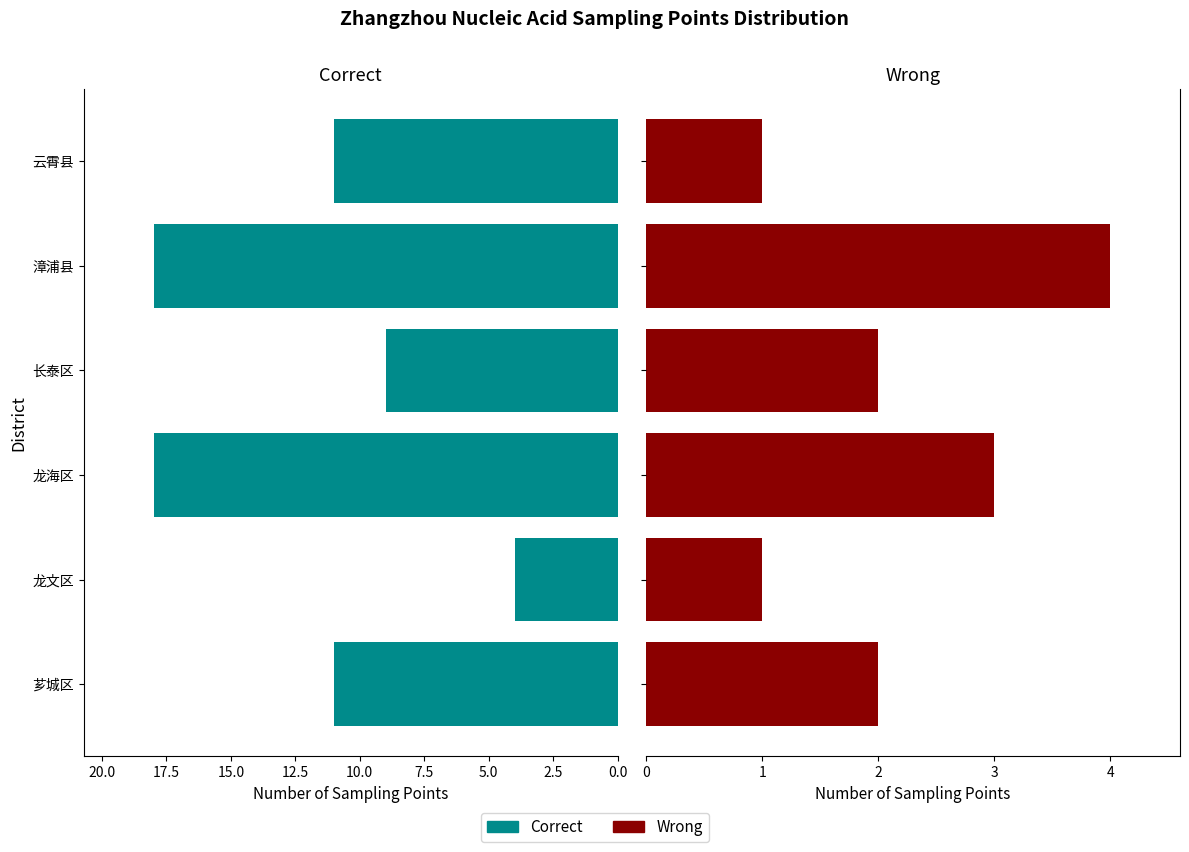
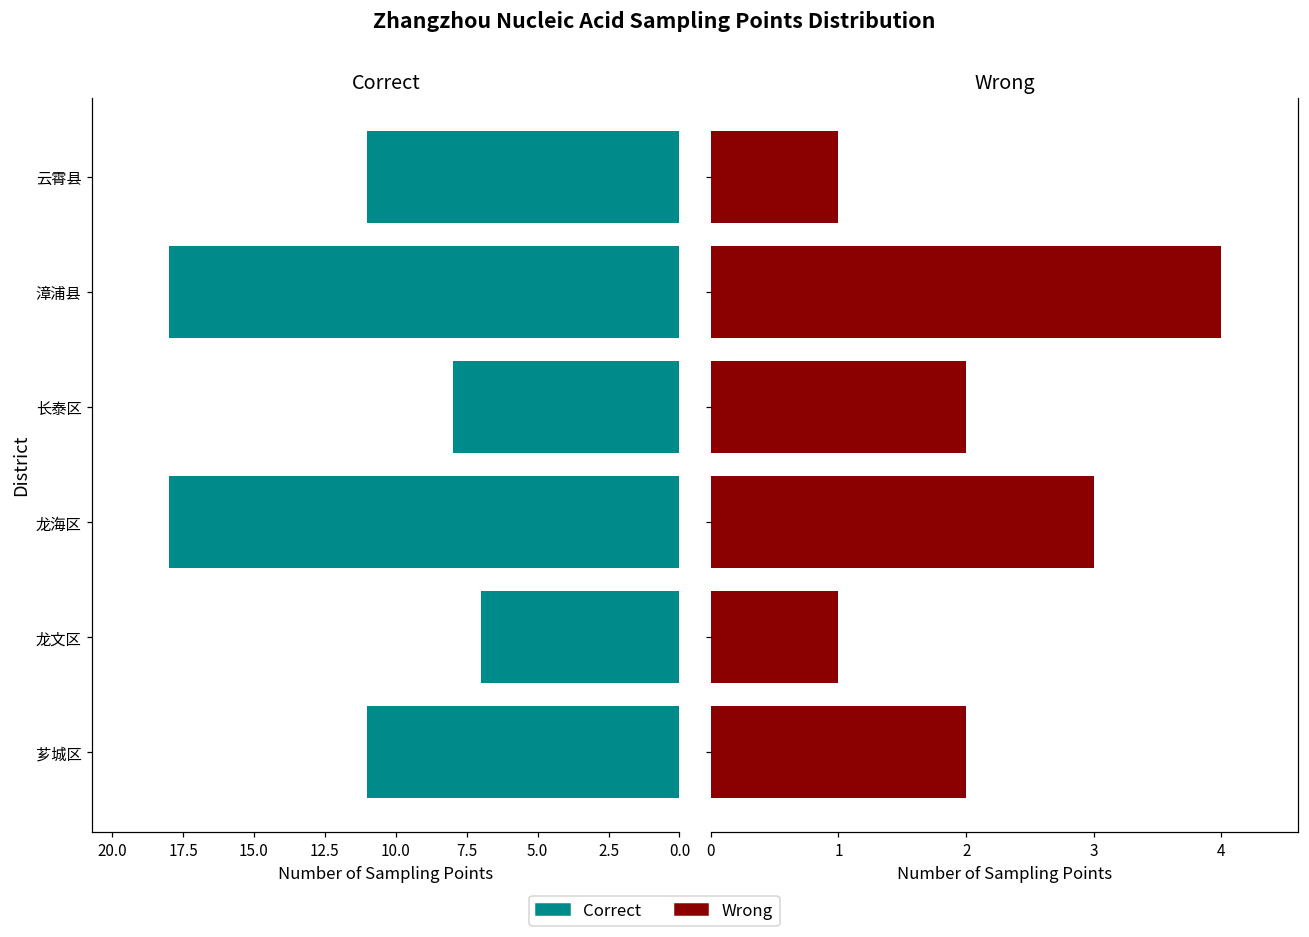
  {
    "Correct": {
      "云霄县": 11,
      "漳浦县": 18,
-     "长泰区": 9,
+     "长泰区": 8,
      "龙海区": 18,
-     "龙文区": 4,
+     "龙文区": 7,
      "芗城区": 11
    }
  }
